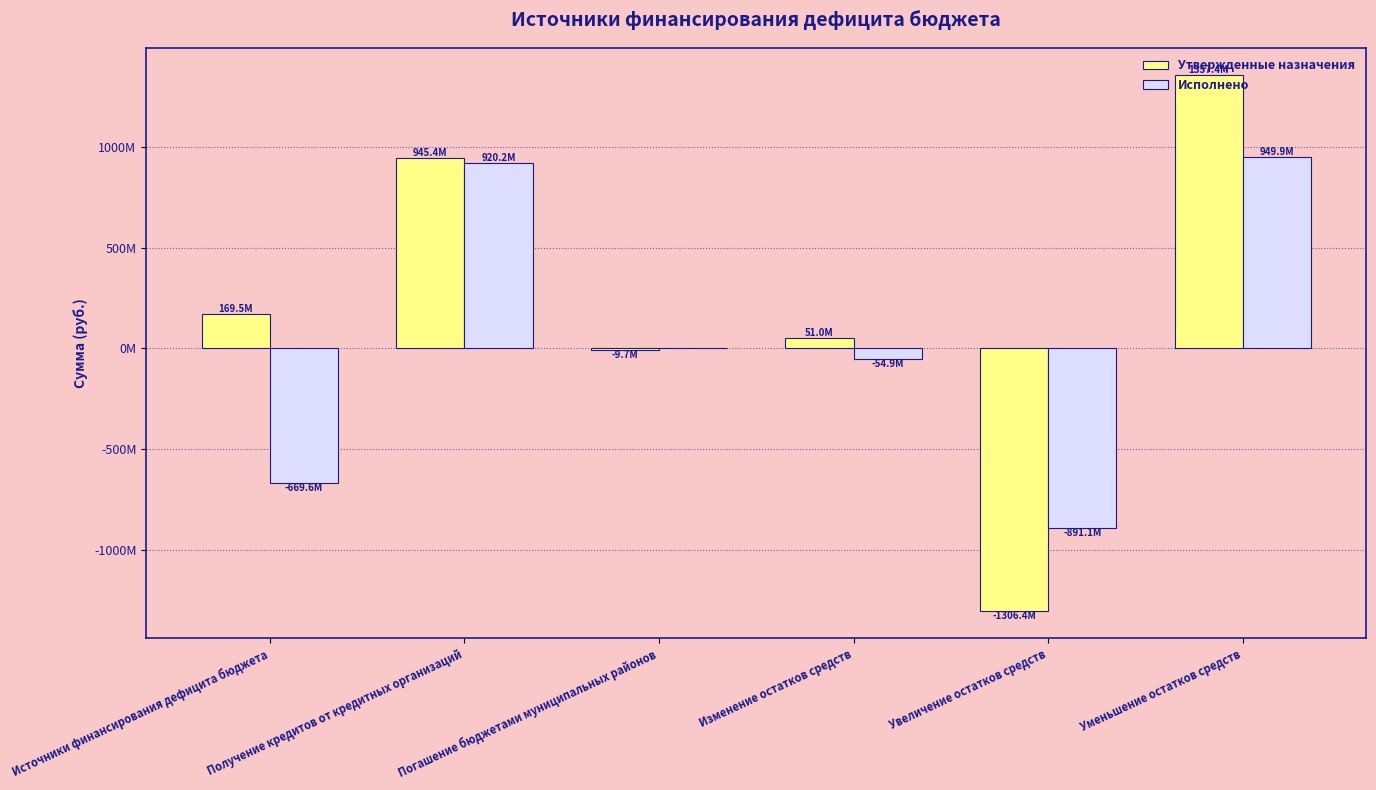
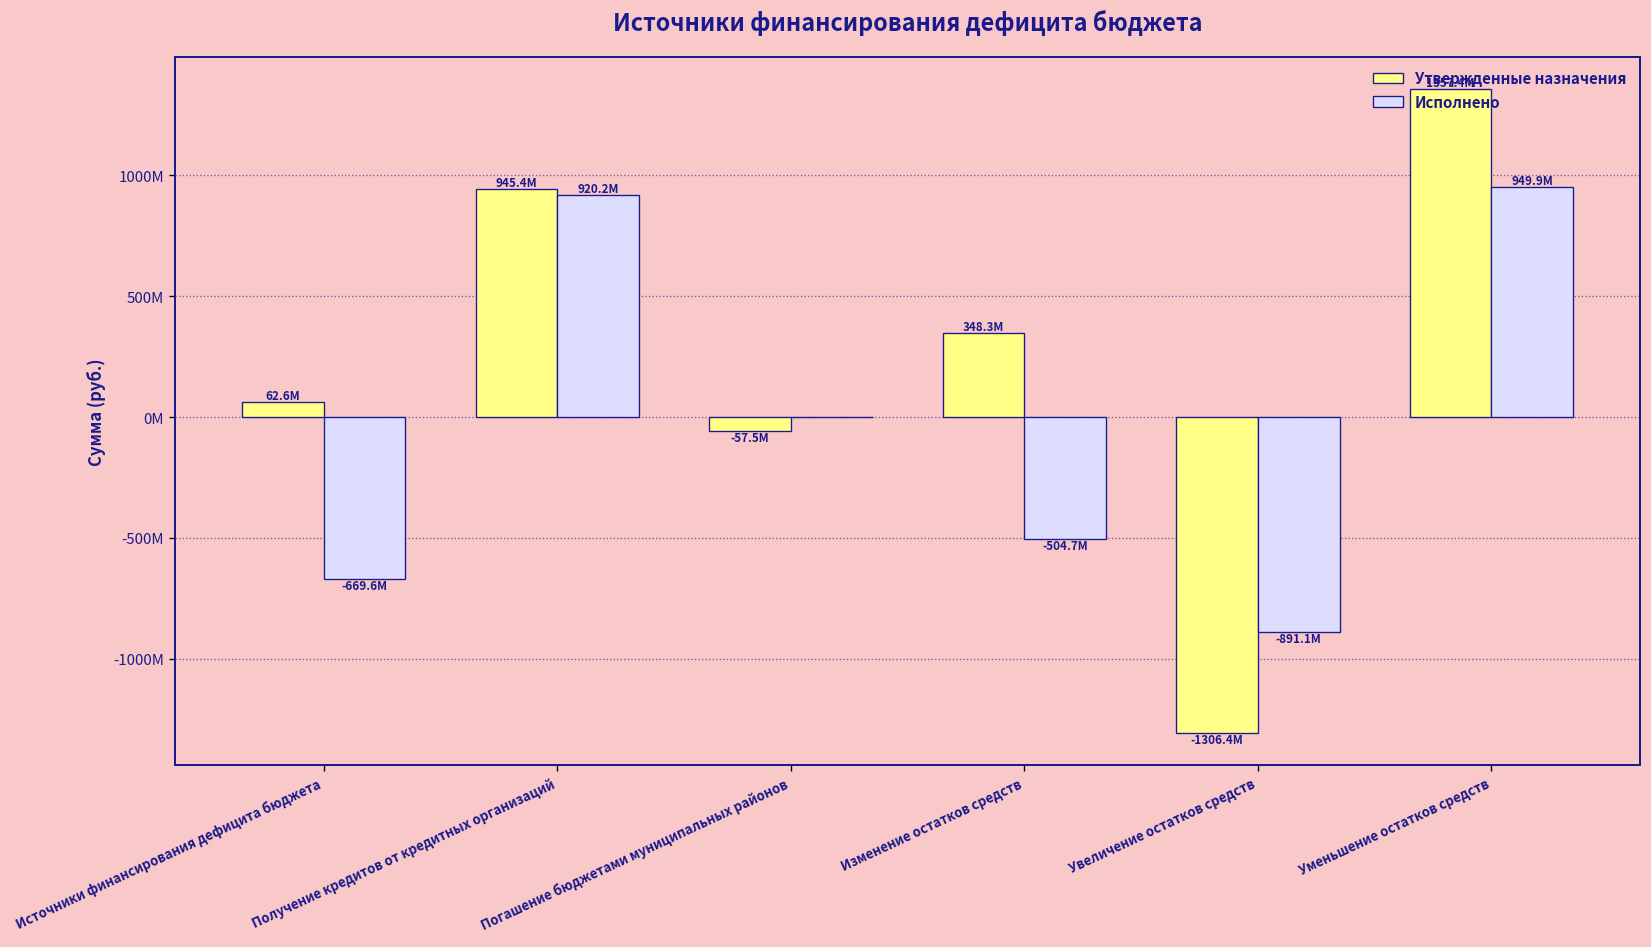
  {
    "Утвержденные назначения": {
-     "Источники финансирования дефицита бюджета": "169.5M",
+     "Источники финансирования дефицита бюджета": "62.6M",
      "Получение кредитов от кредитных организаций": "945.4M",
-     "Погашение бюджетами муниципальных районов": "-9.7M",
-     "Изменение остатков средств": "51.0M",
+     "Погашение бюджетами муниципальных районов": "-57.5M",
+     "Изменение остатков средств": "348.3M",
      "Увеличение остатков средств": "-1306.4M",
      "Уменьшение остатков средств": "1357.4M"
    },
    "Исполнено": {
      "Источники финансирования дефицита бюджета": "-669.6M",
      "Получение кредитов от кредитных организаций": "920.2M",
-     "Изменение остатков средств": "-54.9M",
+     "Изменение остатков средств": "-504.7M",
      "Увеличение остатков средств": "-891.1M",
      "Уменьшение остатков средств": "949.9M"
    }
  }
